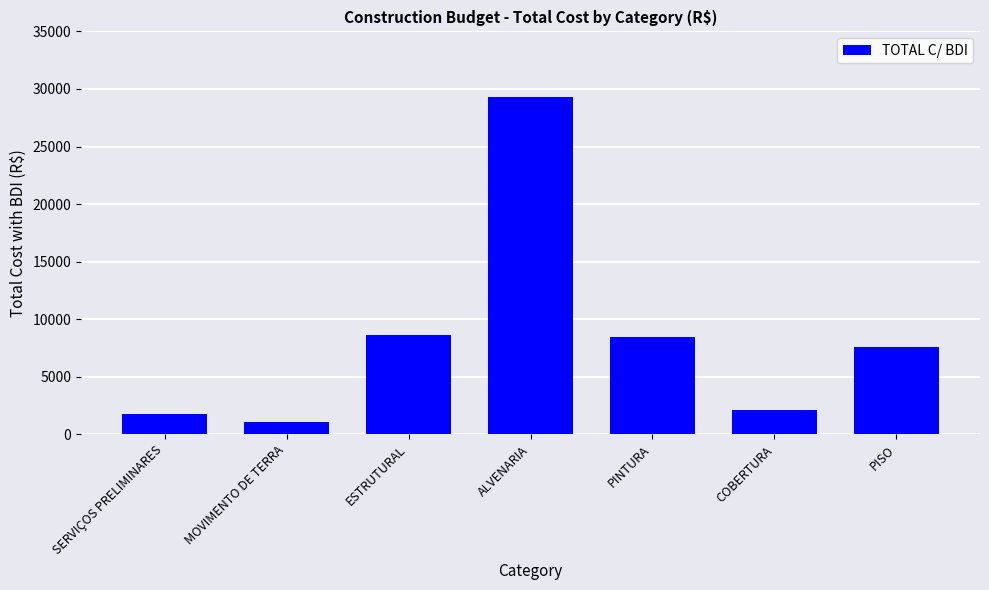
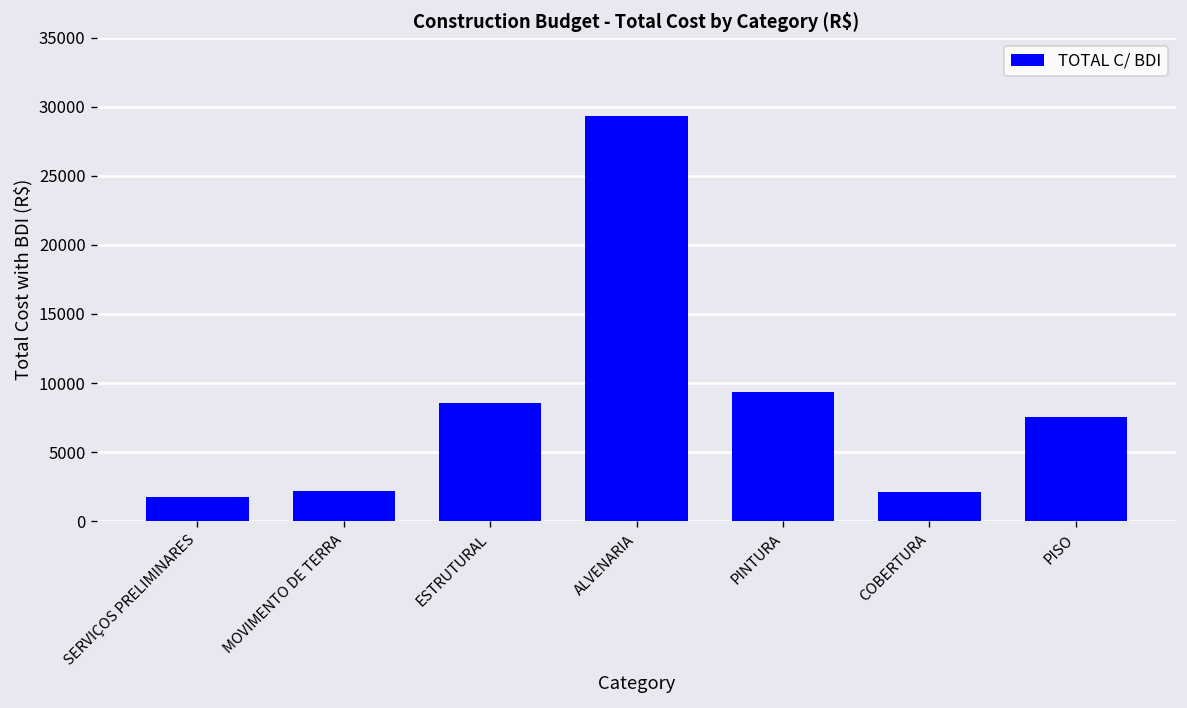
  {
    "SERVIÇOS PRELIMINARES": 1800,
-   "MOVIMENTO DE TERRA": 1100,
+   "MOVIMENTO DE TERRA": 2200,
    "ESTRUTURAL": 8600,
    "ALVENARIA": 29300,
-   "PINTURA": 8500,
+   "PINTURA": 9300,
    "COBERTURA": 2100,
    "PISO": 7600
  }
